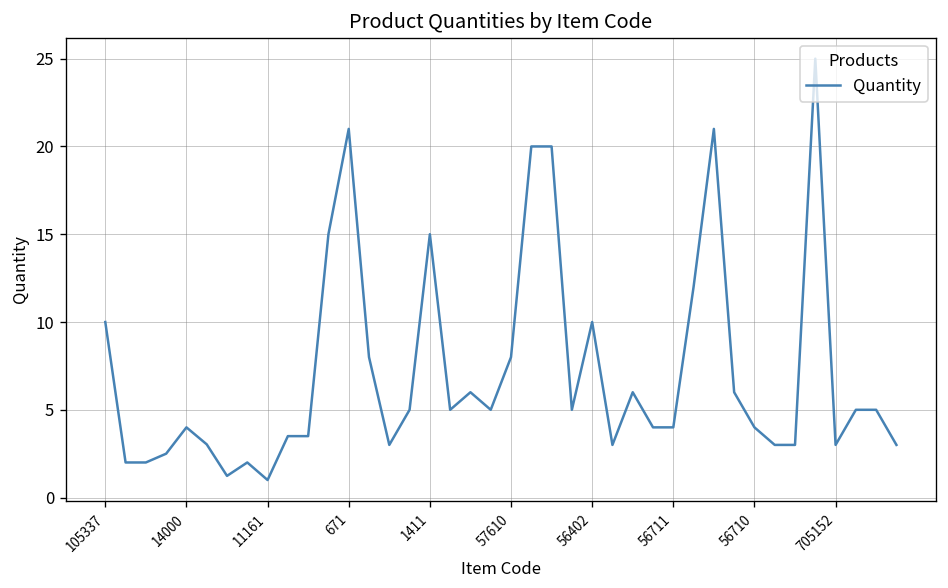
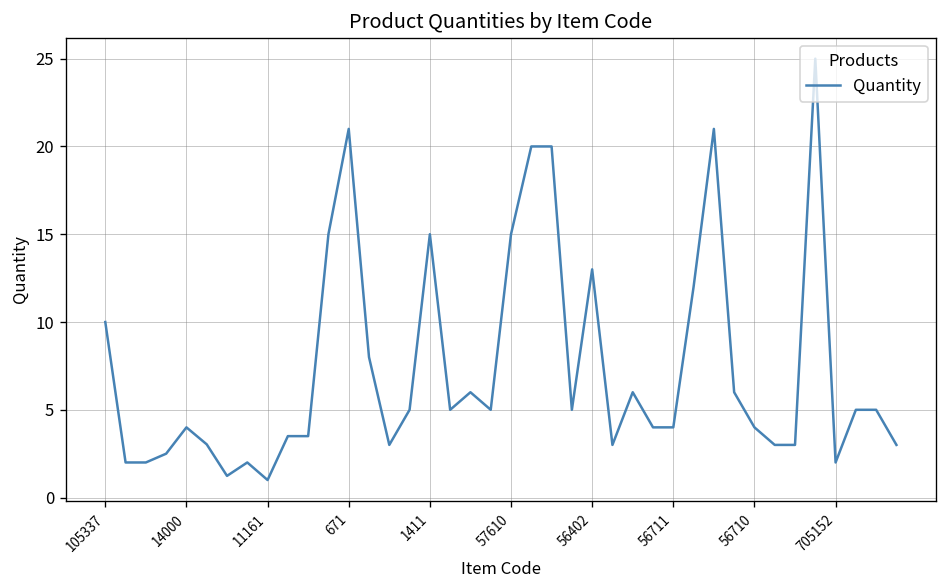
  {
    "105337": 10,
    "14000": 4,
    "11161": 1,
    "671": 21,
    "1411": 15,
-   "57610": 8,
-   "56402": 10,
+   "57610": 15,
+   "56402": 13,
    "56711": 4,
    "56710": 4,
-   "705152": 3
+   "705152": 2
  }
